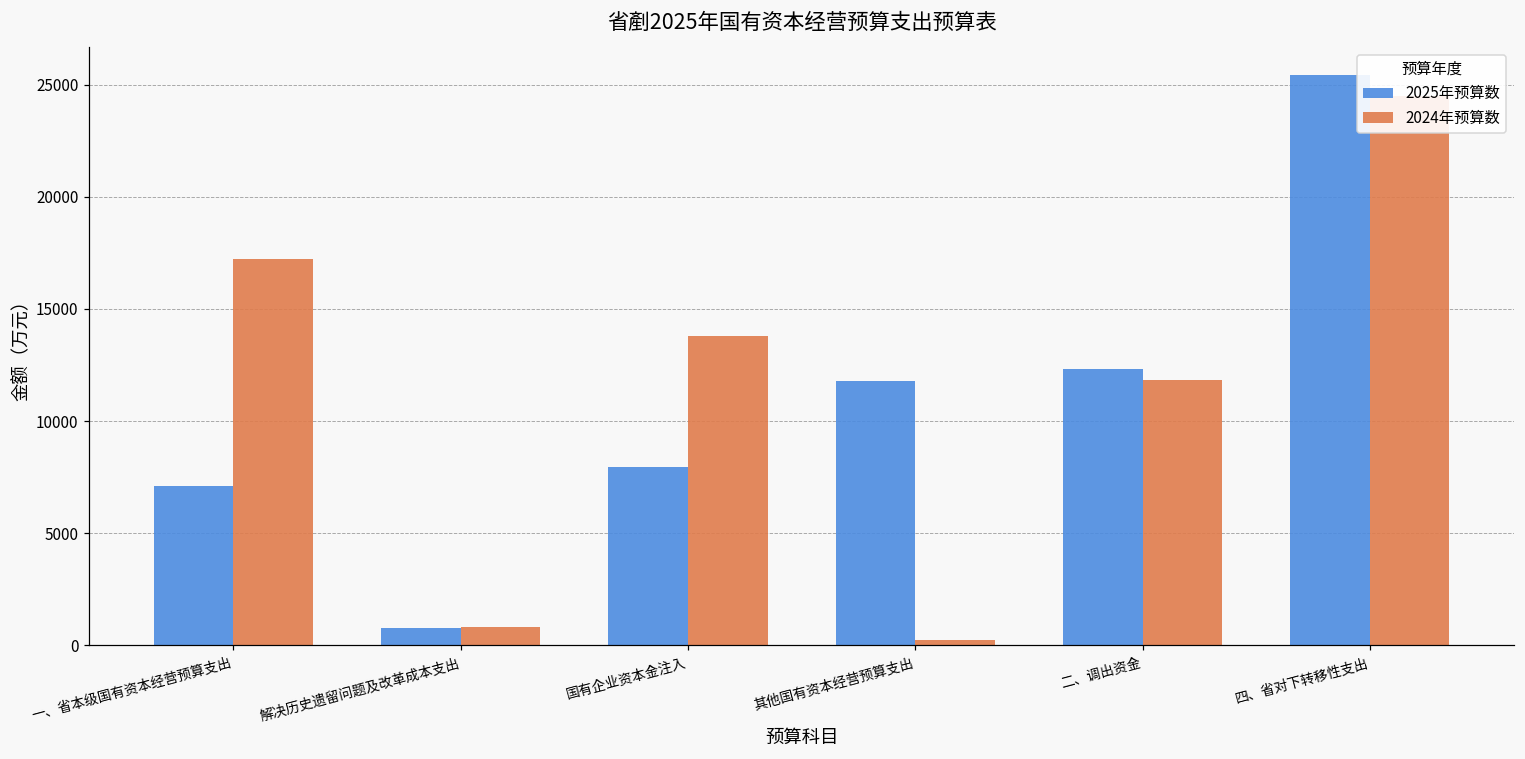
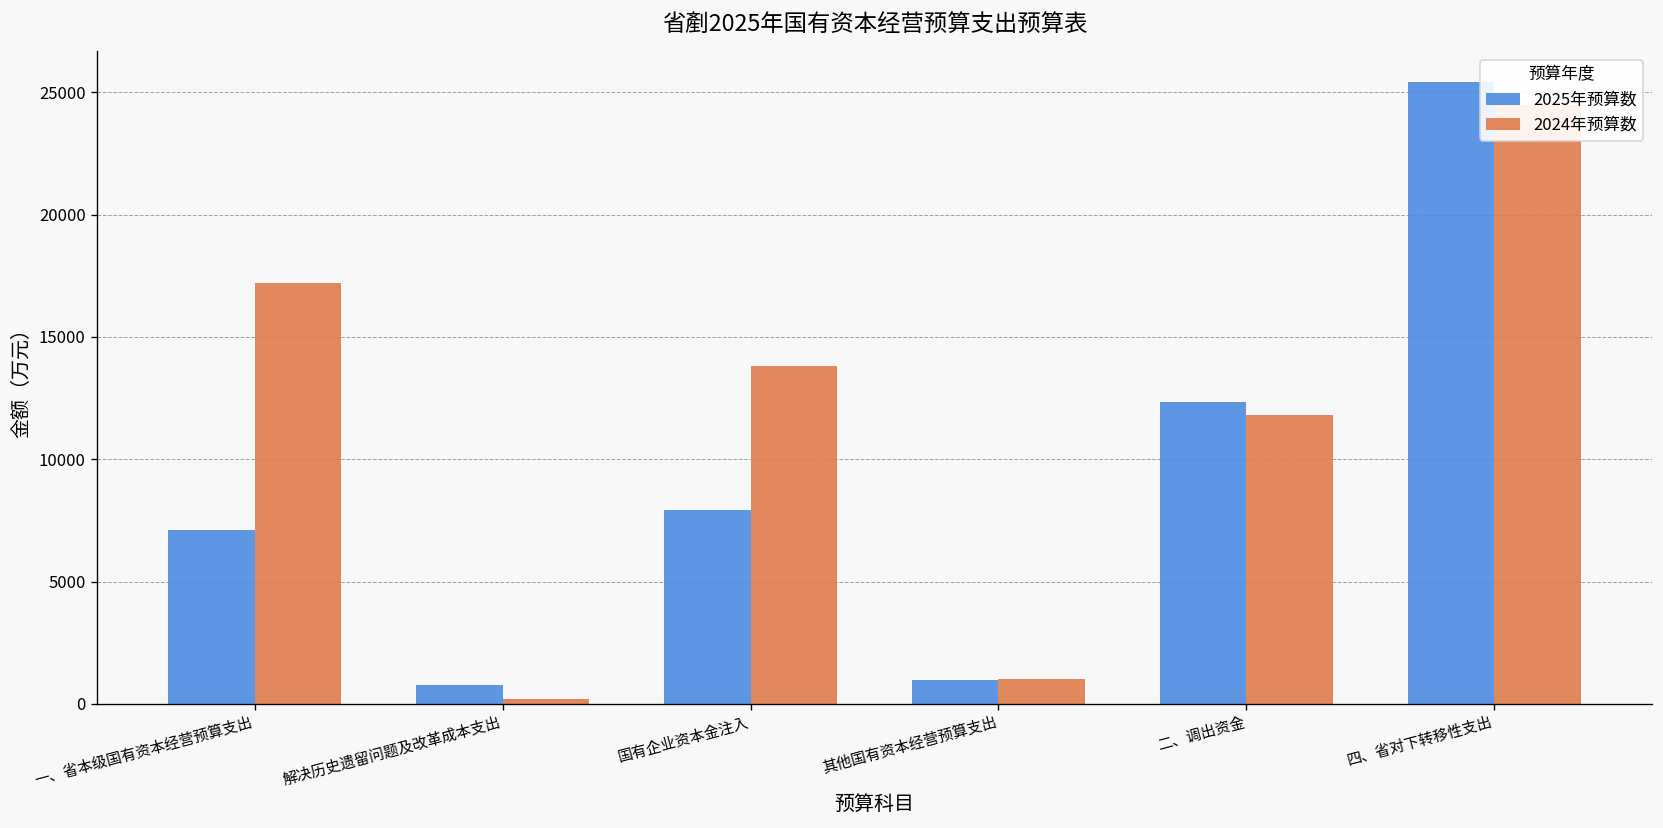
  {
    "2025年预算数": {
      "一、省本级国有资本经营预算支出": 7100,
      "解决历史遗留问题及改革成本支出": 800,
      "国有企业资本金注入": 7900,
-     "其他国有资本经营预算支出": 11800,
+     "其他国有资本经营预算支出": 1000,
      "二、调出资金": 12300,
      "四、省对下转移性支出": 25400
    },
    "2024年预算数": {
      "一、省本级国有资本经营预算支出": 17200,
-     "解决历史遗留问题及改革成本支出": 800,
+     "解决历史遗留问题及改革成本支出": 200,
      "国有企业资本金注入": 13800,
-     "其他国有资本经营预算支出": 200,
+     "其他国有资本经营预算支出": 1000,
      "二、调出资金": 11800
    }
  }
